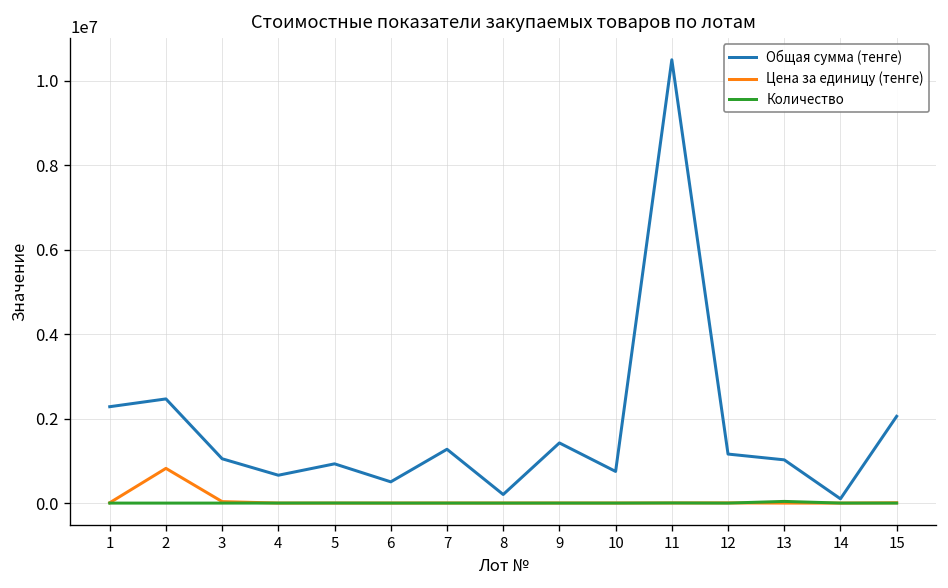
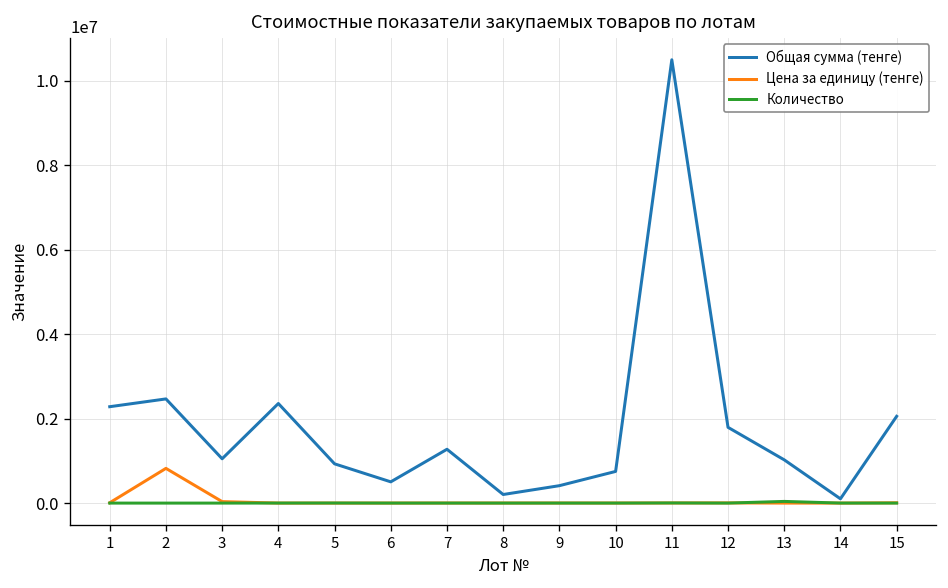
  {
    "Общая сумма (тенге)": {
      "1": 2300000,
      "2": 2500000,
      "3": 1100000,
-     "4": 700000,
+     "4": 2400000,
      "5": 900000,
      "6": 500000,
      "7": 1300000,
      "8": 200000,
-     "9": 1400000,
+     "9": 400000,
      "10": 800000,
      "11": 10500000,
-     "12": 1200000,
+     "12": 1800000,
      "13": 1000000,
      "14": 100000,
      "15": 2100000
    },
    "Цена за единицу (тенге)": {
      "2": 800000
    },
    "Количество": {
      "2": 0
    }
  }
